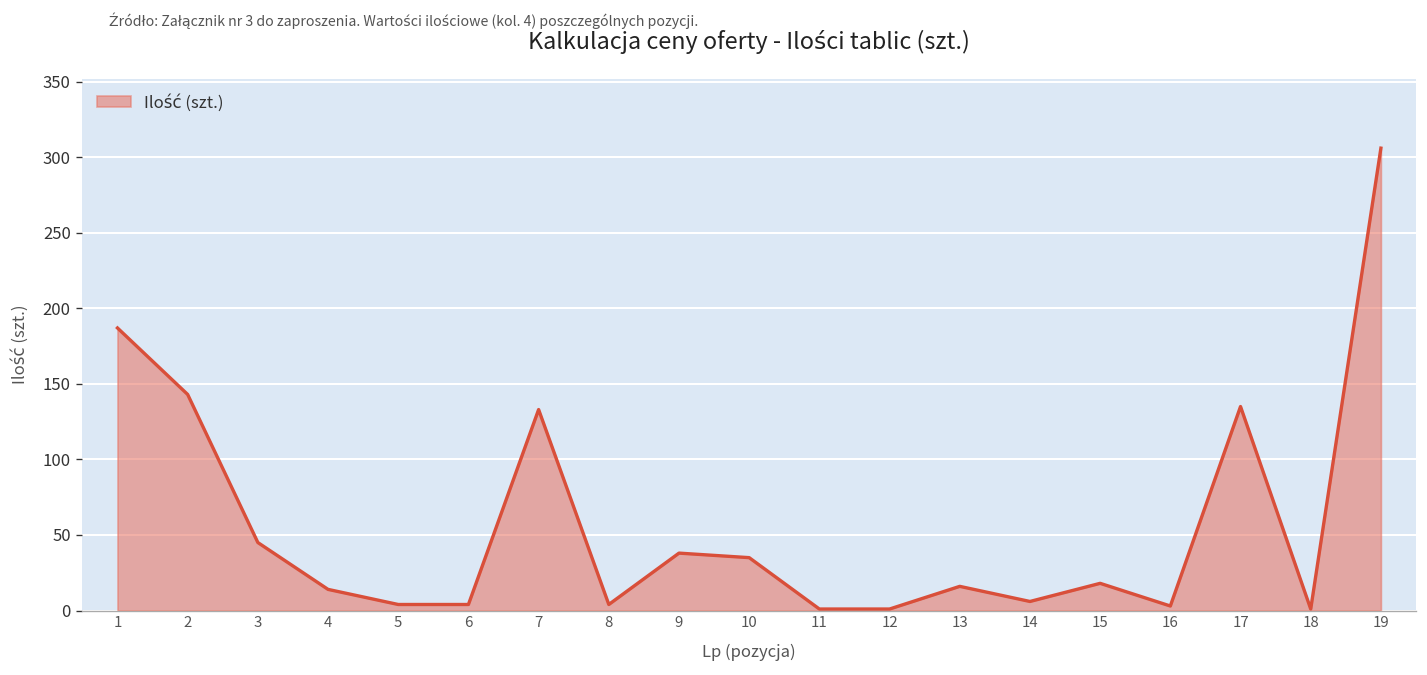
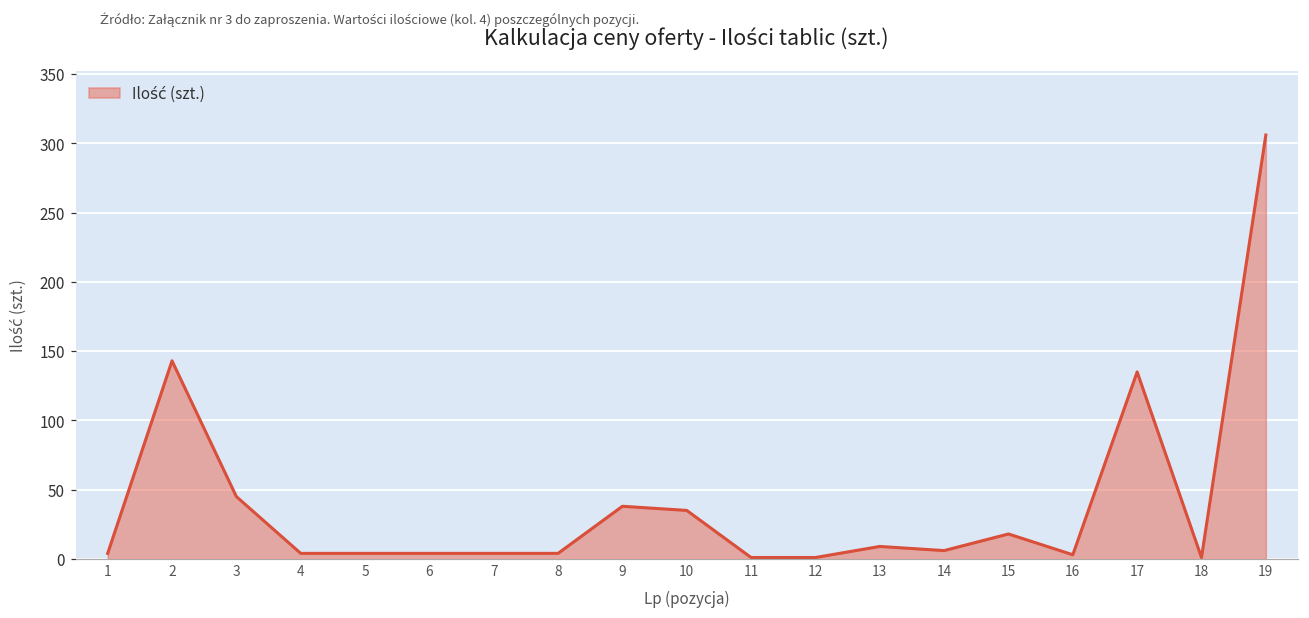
  {
-   "1": 187,
+   "1": 4,
    "2": 143,
    "3": 45,
-   "4": 14,
+   "4": 4,
    "5": 4,
    "6": 4,
-   "7": 133,
+   "7": 4,
    "8": 4,
    "9": 38,
    "10": 35,
    "11": 1,
    "12": 1,
-   "13": 16,
+   "13": 9,
    "14": 6,
    "15": 18,
    "16": 3,
    "17": 135,
    "18": 1,
    "19": 306
  }
